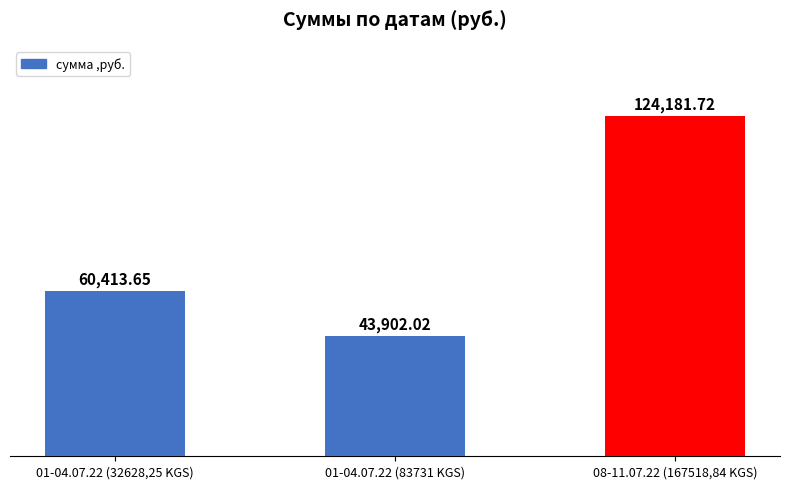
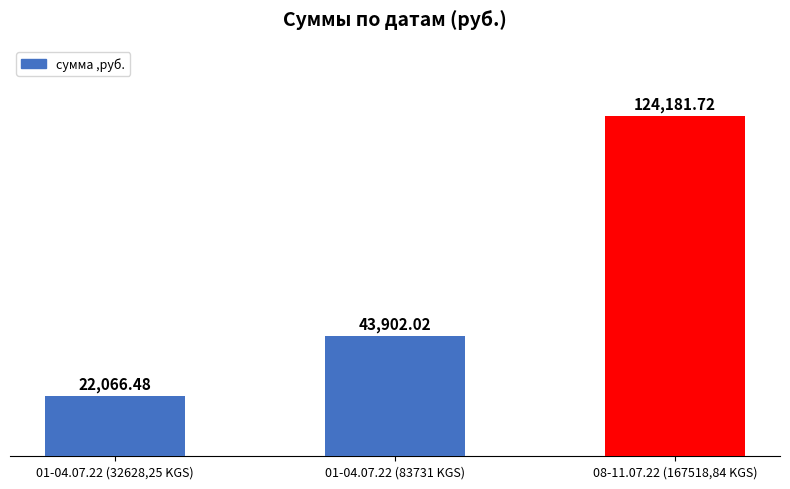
  {
-   "01-04.07.22 (32628,25 KGS)": "60,413.65",
+   "01-04.07.22 (32628,25 KGS)": "22,066.48",
    "01-04.07.22 (83731 KGS)": "43,902.02",
    "08-11.07.22 (167518,84 KGS)": "124,181.72"
  }
